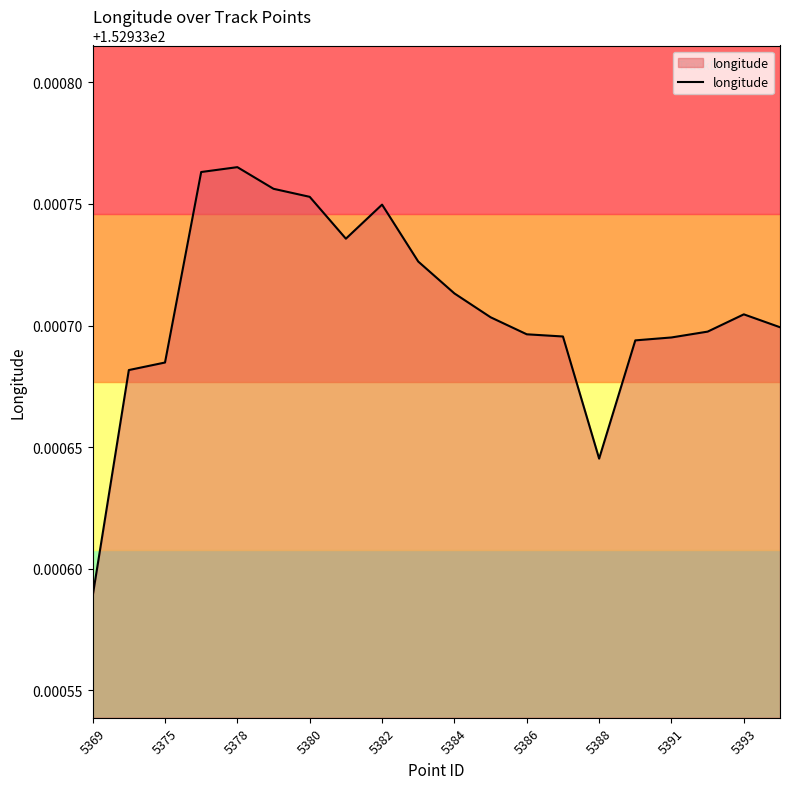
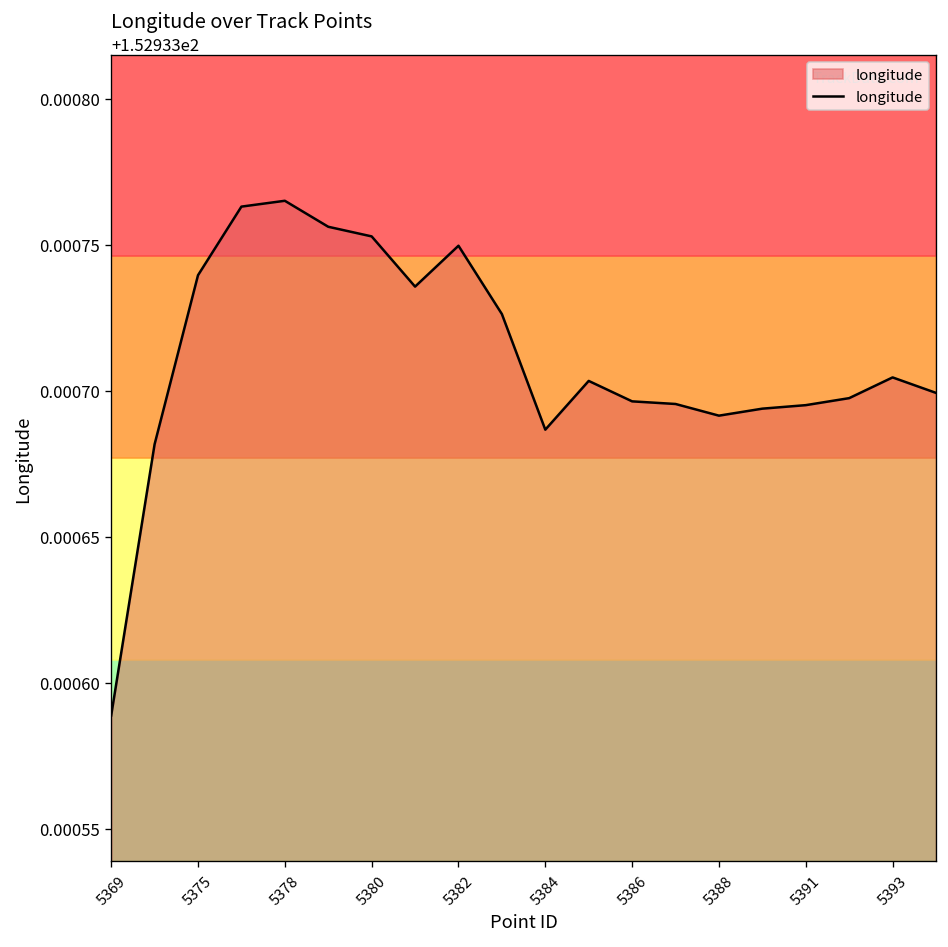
  {
    "5369": 152.933589,
-   "5375": 152.933685,
+   "5375": 152.933740,
    "5378": 152.933765,
    "5380": 152.933753,
    "5382": 152.933750,
-   "5384": 152.933713,
+   "5384": 152.933687,
    "5386": 152.933696,
-   "5388": 152.933645,
+   "5388": 152.933692,
    "5391": 152.933695,
    "5393": 152.933705
  }
